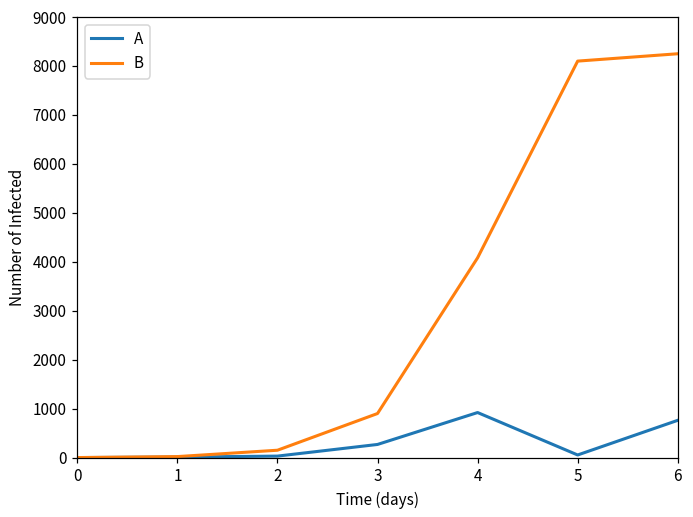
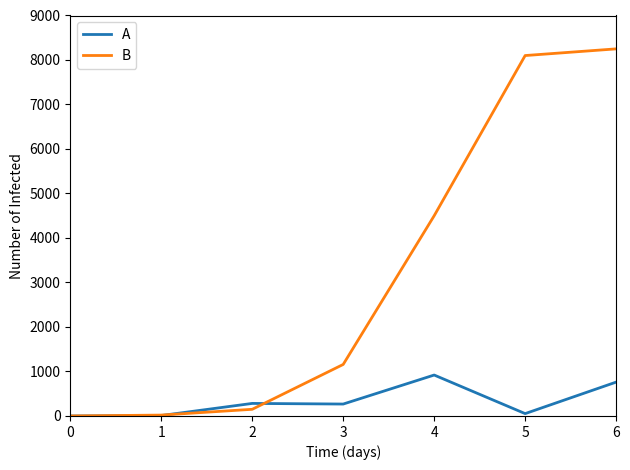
  {
    "A": {
-     "2": 0,
+     "2": 300,
      "3": 300,
      "4": 900,
      "5": 100,
      "6": 800
    },
    "B": {
      "2": 200,
-     "3": 900,
-     "4": 4100,
+     "3": 1200,
+     "4": 4500,
      "5": 8100,
      "6": 8300
    }
  }
